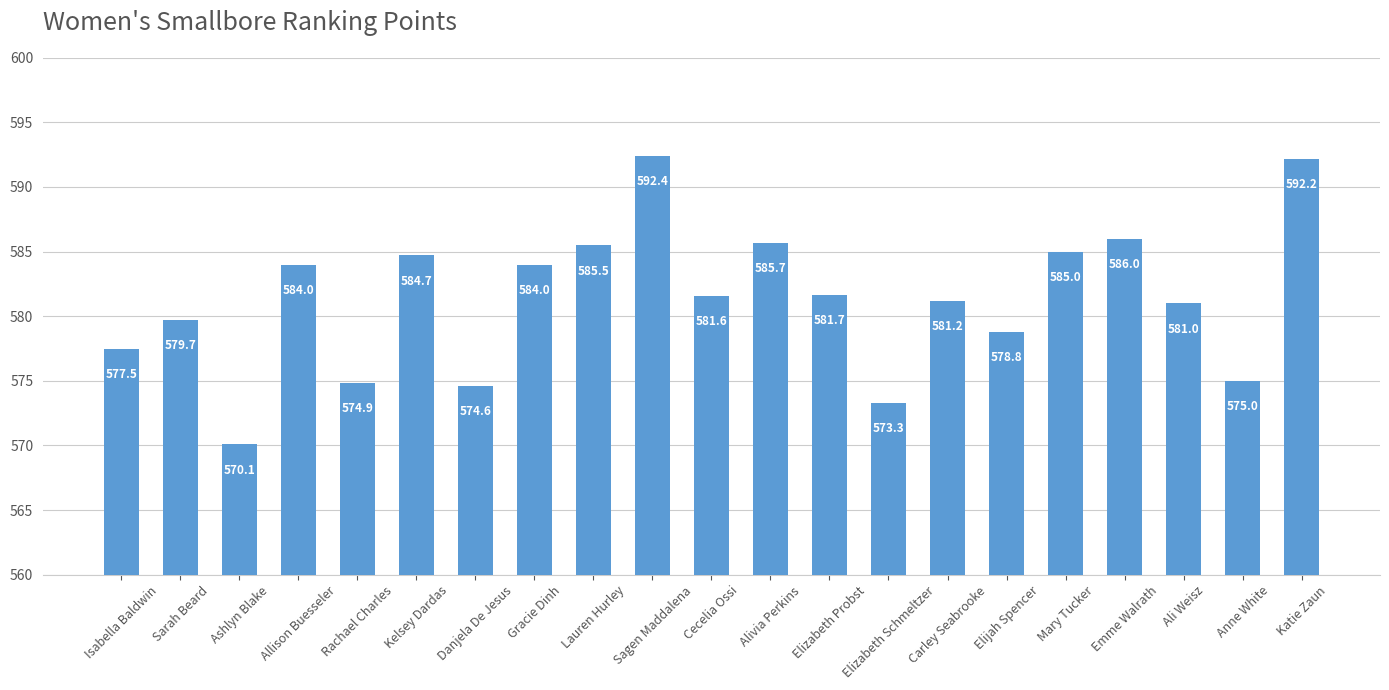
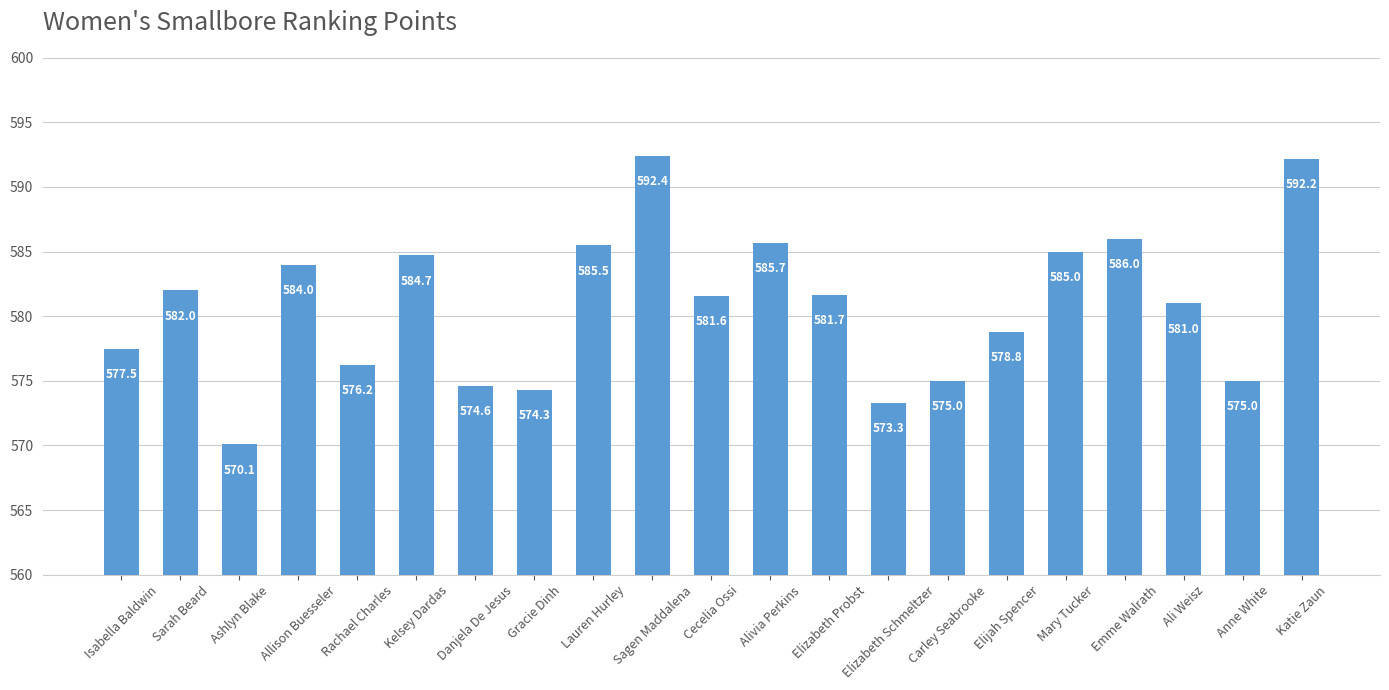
  {
    "Isabella Baldwin": 577.5,
-   "Sarah Beard": 579.7,
+   "Sarah Beard": 582.0,
    "Ashlyn Blake": 570.1,
    "Allison Buesseler": 584.0,
-   "Rachael Charles": 574.9,
+   "Rachael Charles": 576.2,
    "Kelsey Dardas": 584.7,
    "Danjela De Jesus": 574.6,
-   "Gracie Dinh": 584.0,
+   "Gracie Dinh": 574.3,
    "Lauren Hurley": 585.5,
    "Sagen Maddalena": 592.4,
    "Cecelia Ossi": 581.6,
    "Alivia Perkins": 585.7,
    "Elizabeth Probst": 581.7,
    "Elizabeth Schmeltzer": 573.3,
-   "Carley Seabrooke": 581.2,
+   "Carley Seabrooke": 575.0,
    "Elijah Spencer": 578.8,
    "Mary Tucker": 585.0,
    "Emme Walrath": 586.0,
    "Ali Weisz": 581.0,
    "Anne White": 575.0,
    "Katie Zaun": 592.2
  }
